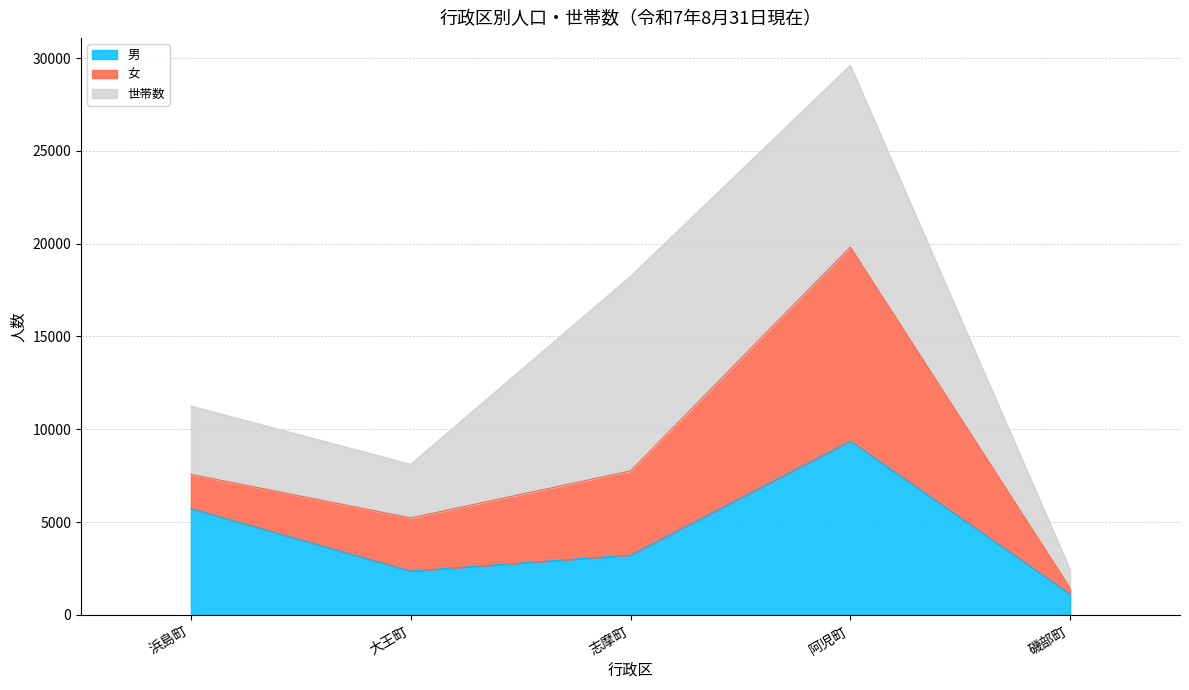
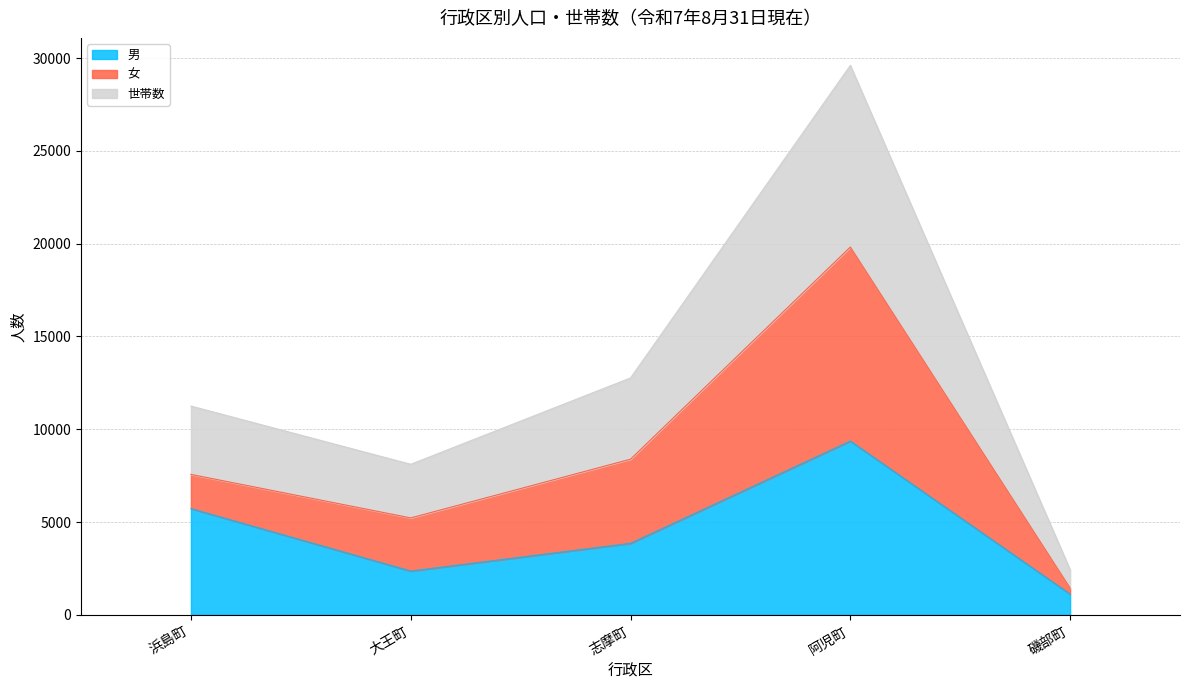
  {
    "男": {
      "浜島町": 5700,
      "大王町": 2400,
-     "志摩町": 3200,
+     "志摩町": 3900,
      "阿児町": 9400,
      "磯部町": 1100
    },
    "女": {
      "浜島町": 1800,
      "大王町": 2900,
      "志摩町": 4500,
      "阿児町": 10500,
      "磯部町": 300
    },
    "世帯数": {
      "浜島町": 3700,
      "大王町": 2900,
-     "志摩町": 10500,
+     "志摩町": 4400,
      "阿児町": 9800,
      "磯部町": 1000
    }
  }
